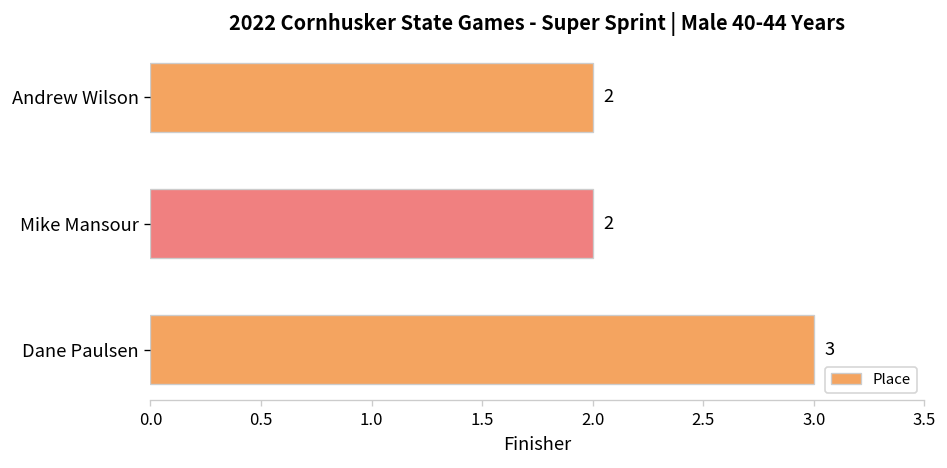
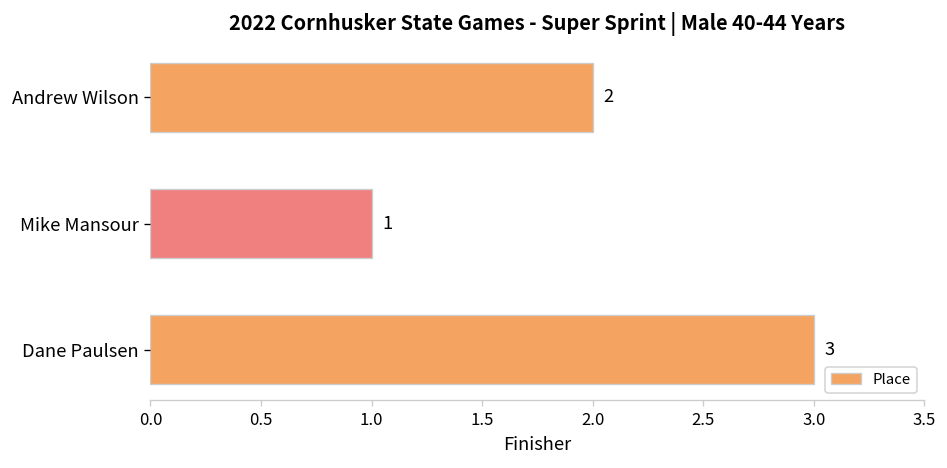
  {
    "Andrew Wilson": 2,
-   "Mike Mansour": 2,
+   "Mike Mansour": 1,
    "Dane Paulsen": 3
  }
